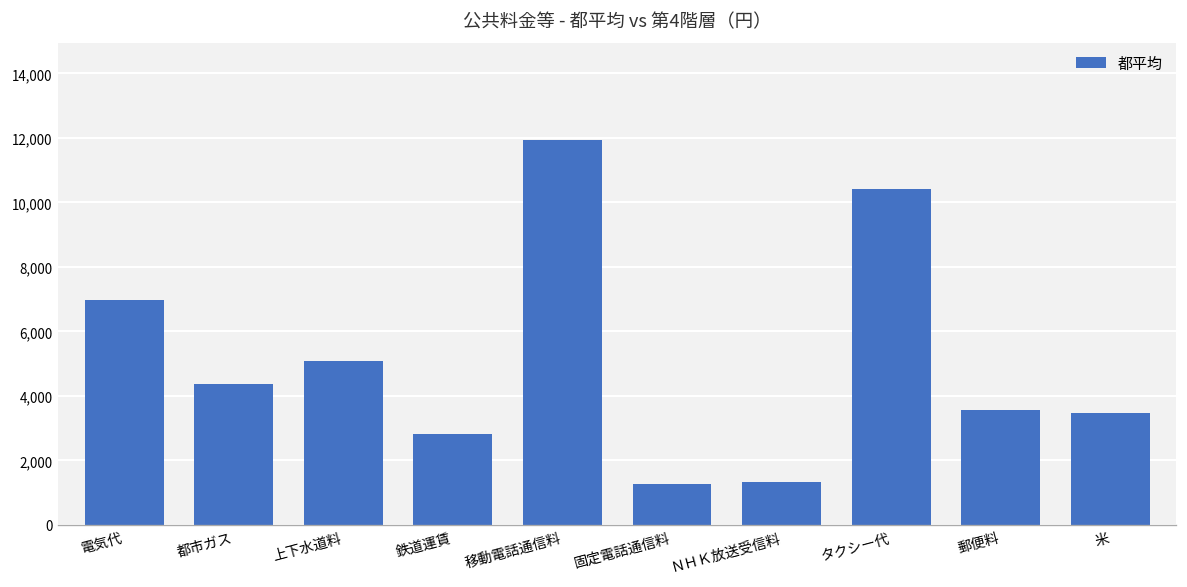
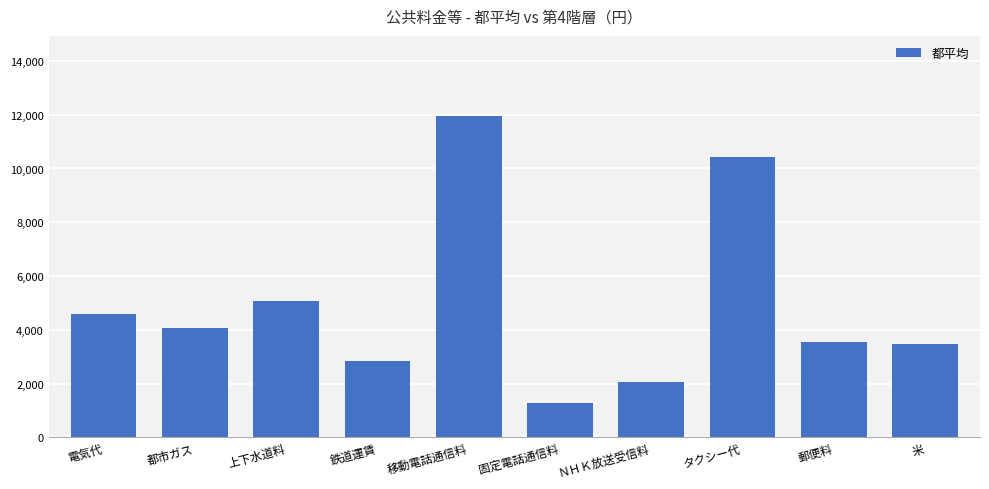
  {
-   "電気代": "7,000",
-   "都市ガス": "4,400",
+   "電気代": "4,600",
+   "都市ガス": "4,100",
    "上下水道料": "5,100",
    "鉄道運賃": "2,800",
    "移動電話通信料": "11,900",
    "固定電話通信料": "1,300",
-   "ＮＨＫ放送受信料": "1,300",
+   "ＮＨＫ放送受信料": "2,100",
    "タクシー代": "10,400",
    "郵便料": "3,600",
    "米": "3,500"
  }
